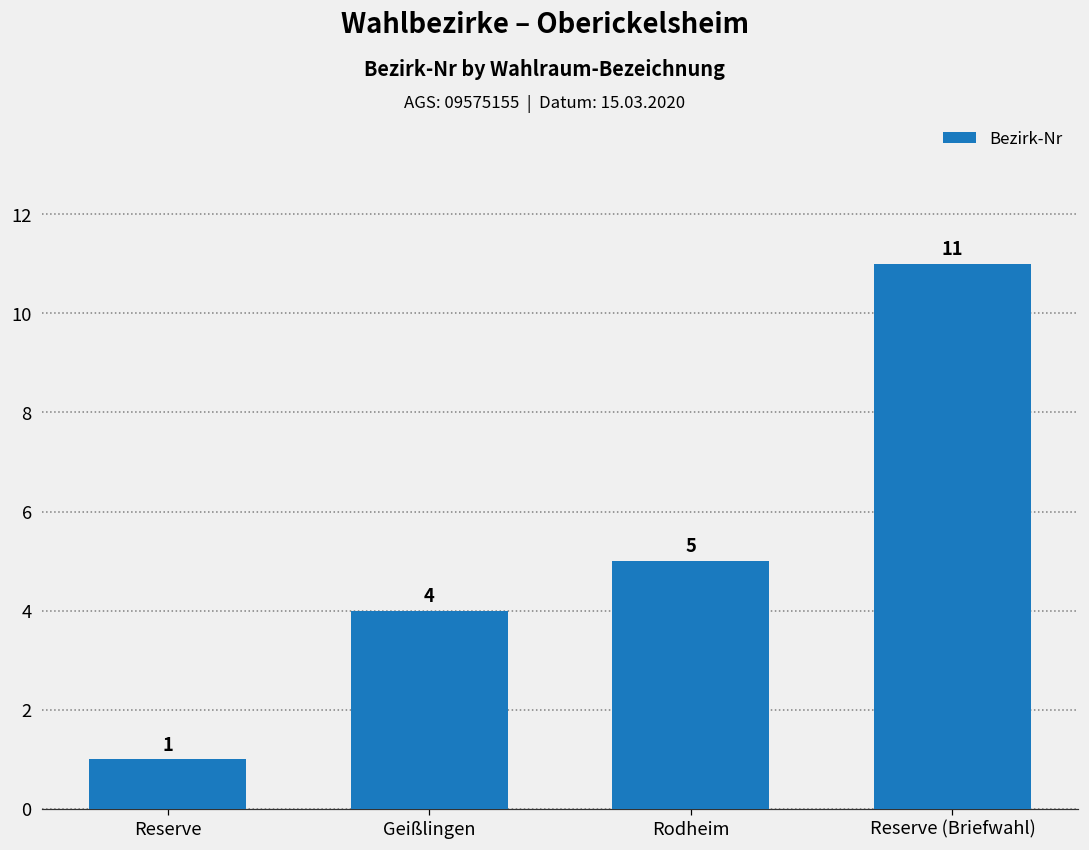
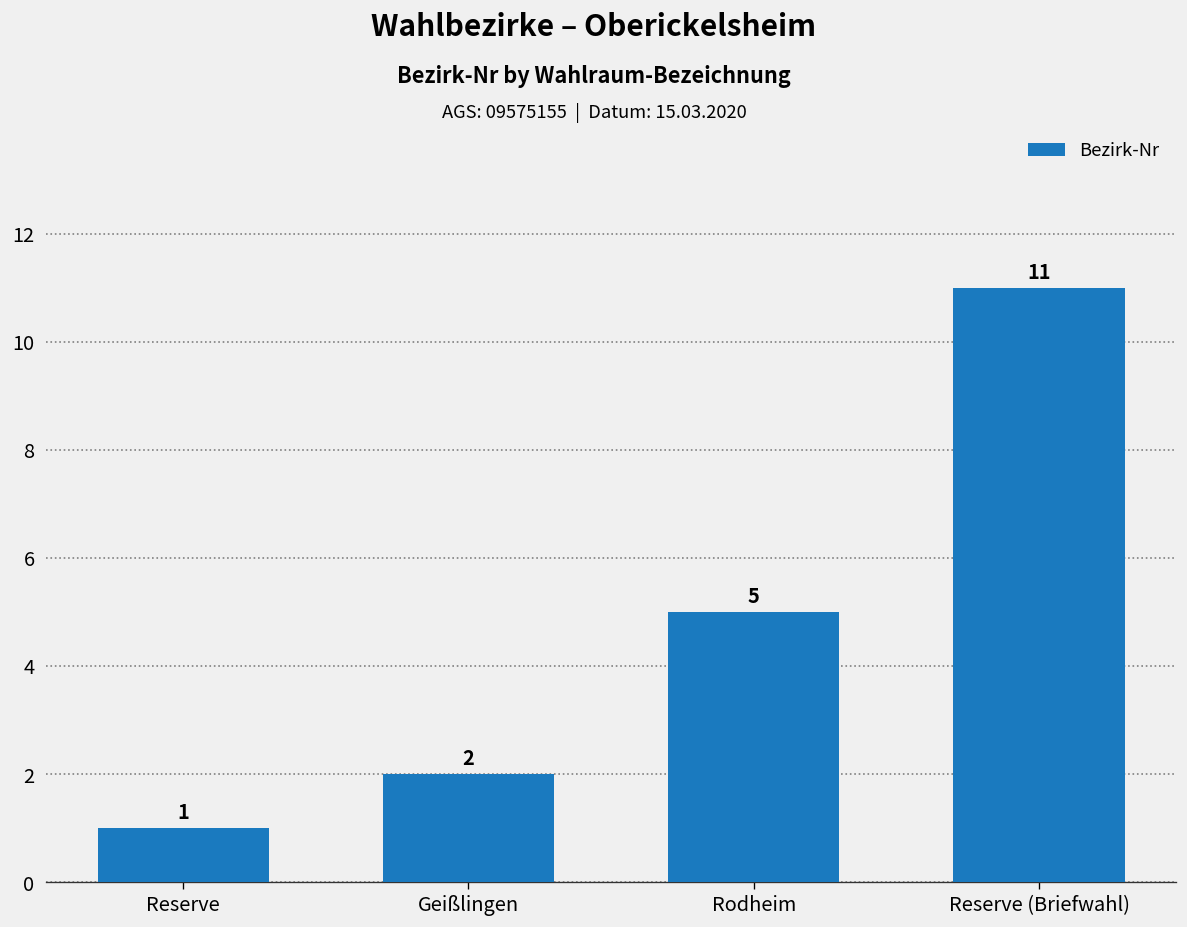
  {
    "Reserve": 1,
-   "Geißlingen": 4,
+   "Geißlingen": 2,
    "Rodheim": 5,
    "Reserve (Briefwahl)": 11
  }
